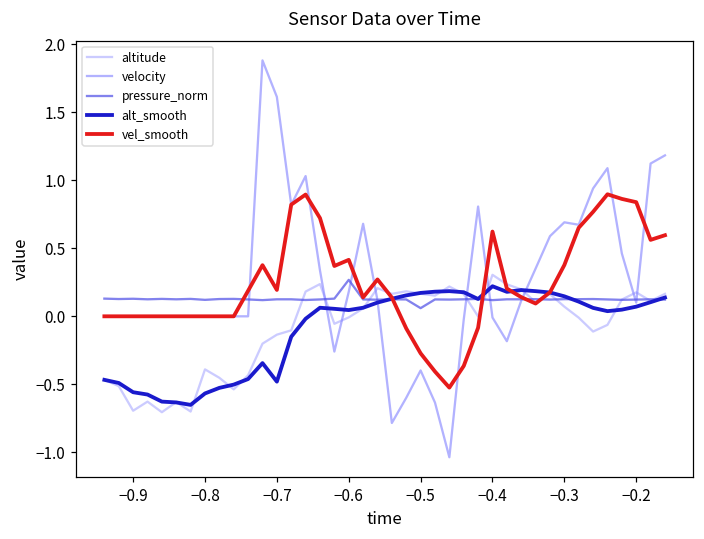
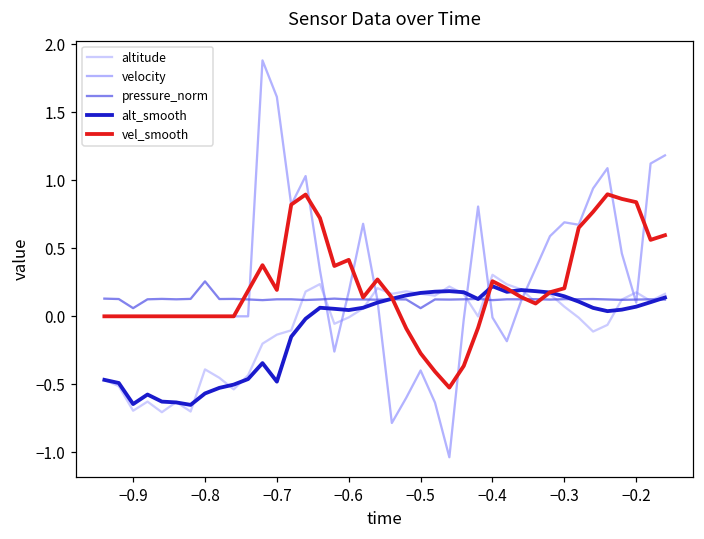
  {
    "pressure_norm": {
-     "−0.9": 0.13,
-     "−0.8": 0.12,
+     "−0.9": 0.06,
+     "−0.8": 0.26,
      "−0.7": 0.13,
-     "−0.6": 0.27,
+     "−0.6": 0.12,
      "−0.5": 0.06,
      "−0.4": 0.12,
      "−0.3": 0.13,
      "−0.2": 0.12
    },
    "alt_smooth": {
-     "−0.9": -0.56,
+     "−0.9": -0.65,
      "−0.8": -0.57,
      "−0.7": -0.48,
      "−0.6": 0.05,
      "−0.4": 0.22,
      "−0.3": 0.15,
      "−0.2": 0.07
    },
    "vel_smooth": {
      "−0.7": 0.19,
      "−0.6": 0.42,
      "−0.5": -0.27,
-     "−0.4": 0.62,
-     "−0.3": 0.38,
+     "−0.4": 0.26,
+     "−0.3": 0.21,
      "−0.2": 0.84
    }
  }
